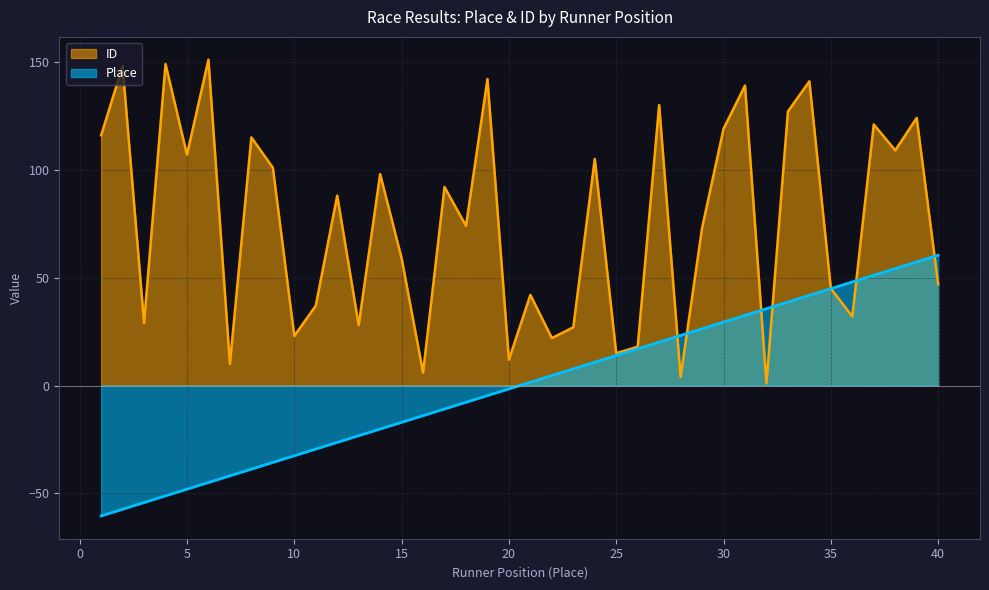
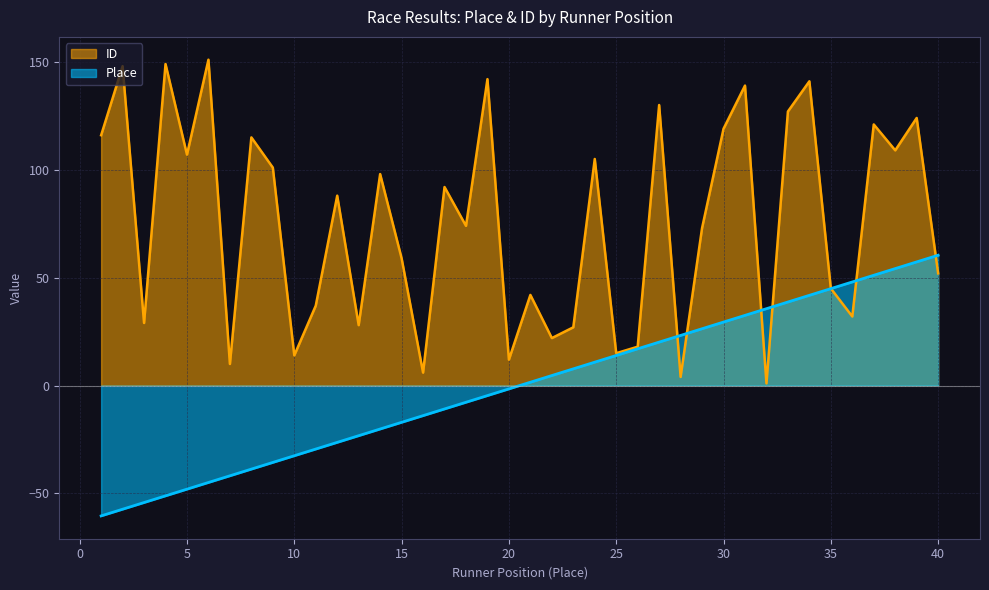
  {
    "ID": {
      "5": 107,
-     "10": 23,
+     "10": 14,
      "15": 59,
      "20": 12,
      "30": 119,
-     "40": 47
+     "40": 52
    }
  }
